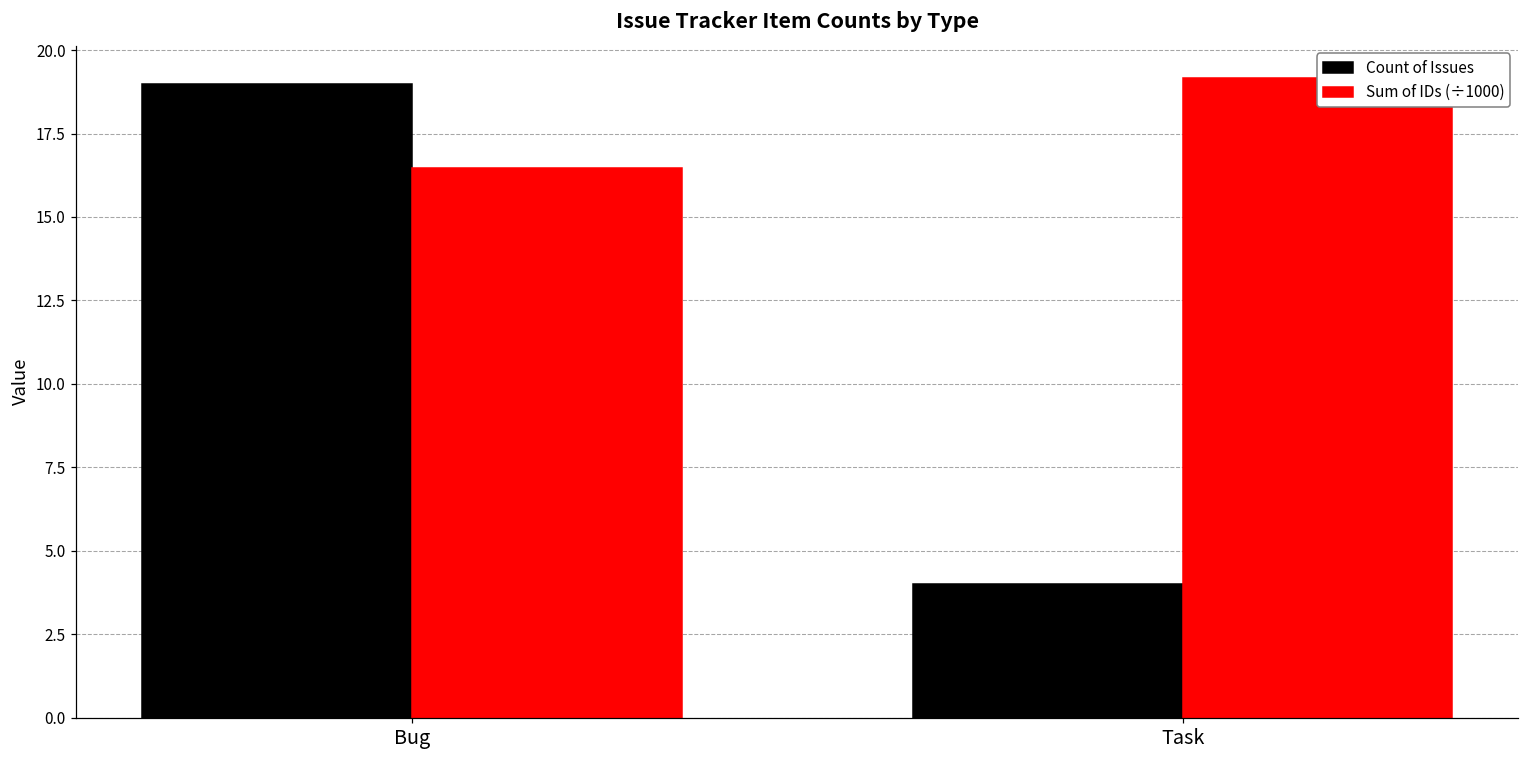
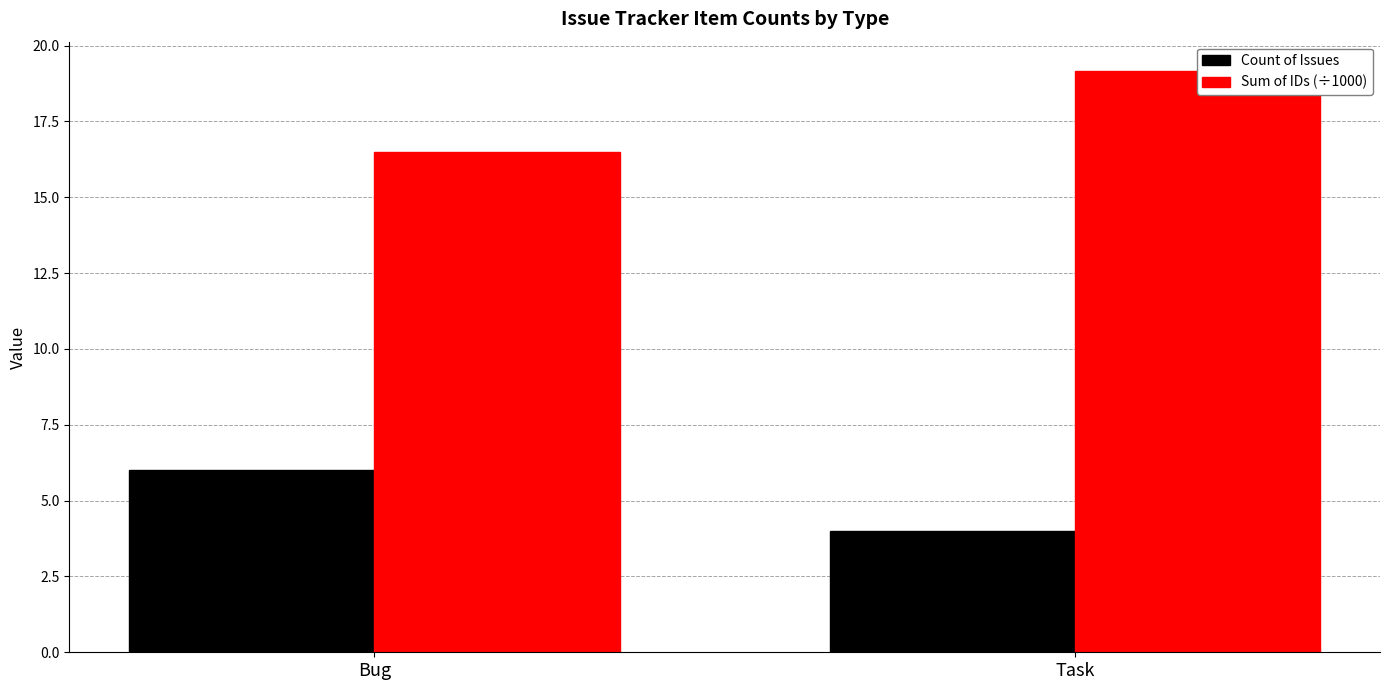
  {
    "Count of Issues": {
-     "Bug": 19,
+     "Bug": 6,
      "Task": 4
    },
    "Sum of IDs (÷1000)": {
      "Bug": 16.5
    }
  }
